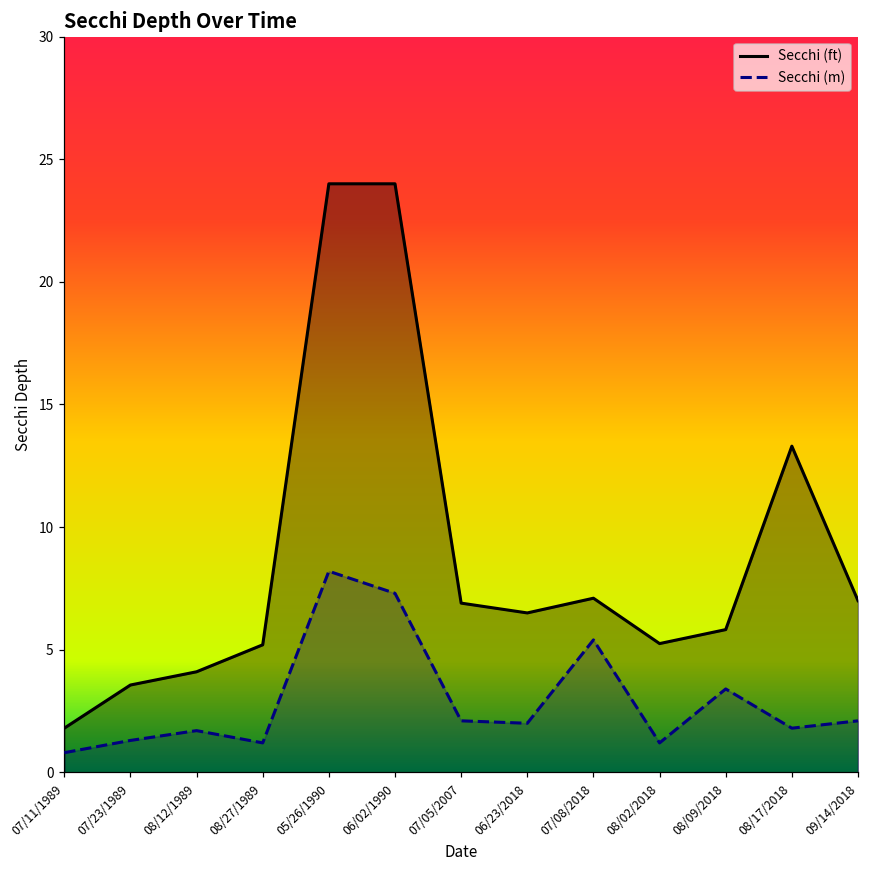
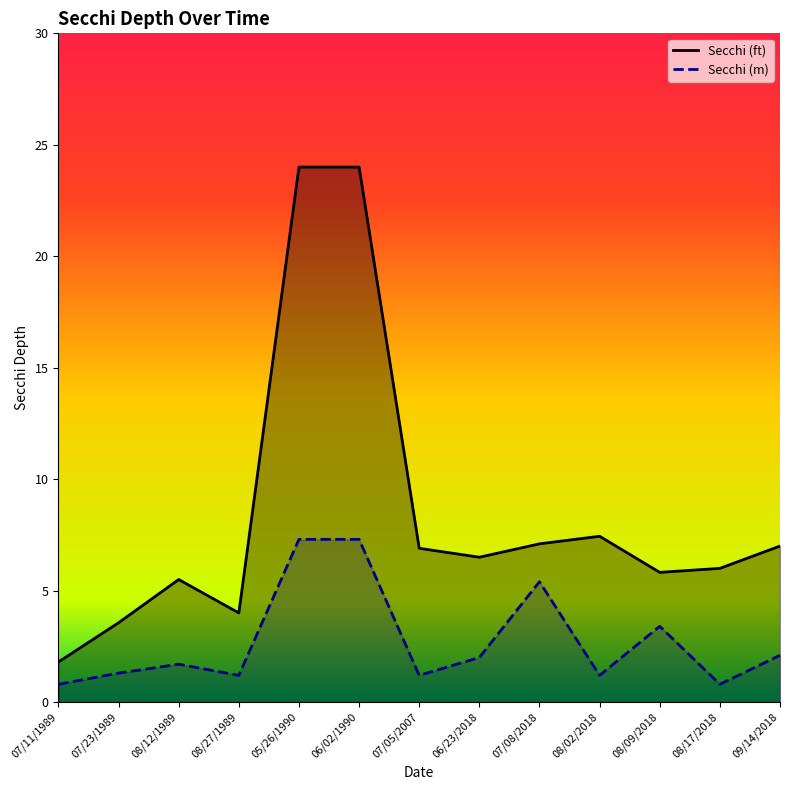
  {
    "Secchi (ft)": {
      "07/11/1989": 1.8,
      "07/23/1989": 3.6,
-     "08/12/1989": 4.1,
-     "08/27/1989": 5.2,
+     "08/12/1989": 5.5,
+     "08/27/1989": 4.0,
      "05/26/1990": 24.0,
      "06/02/1990": 24.0,
      "07/05/2007": 6.9,
      "06/23/2018": 6.5,
      "07/08/2018": 7.1,
-     "08/02/2018": 5.3,
+     "08/02/2018": 7.4,
      "08/09/2018": 5.8,
-     "08/17/2018": 13.3,
+     "08/17/2018": 6.0,
      "09/14/2018": 7.0
    },
    "Secchi (m)": {
      "07/11/1989": 0.8,
      "07/23/1989": 1.3,
      "08/12/1989": 1.7,
      "08/27/1989": 1.2,
-     "05/26/1990": 8.2,
+     "05/26/1990": 7.3,
      "06/02/1990": 7.3,
-     "07/05/2007": 2.1,
+     "07/05/2007": 1.2,
      "06/23/2018": 2.0,
      "07/08/2018": 5.4,
      "08/02/2018": 1.2,
      "08/09/2018": 3.4,
-     "08/17/2018": 1.8,
+     "08/17/2018": 0.8,
      "09/14/2018": 2.1
    }
  }
